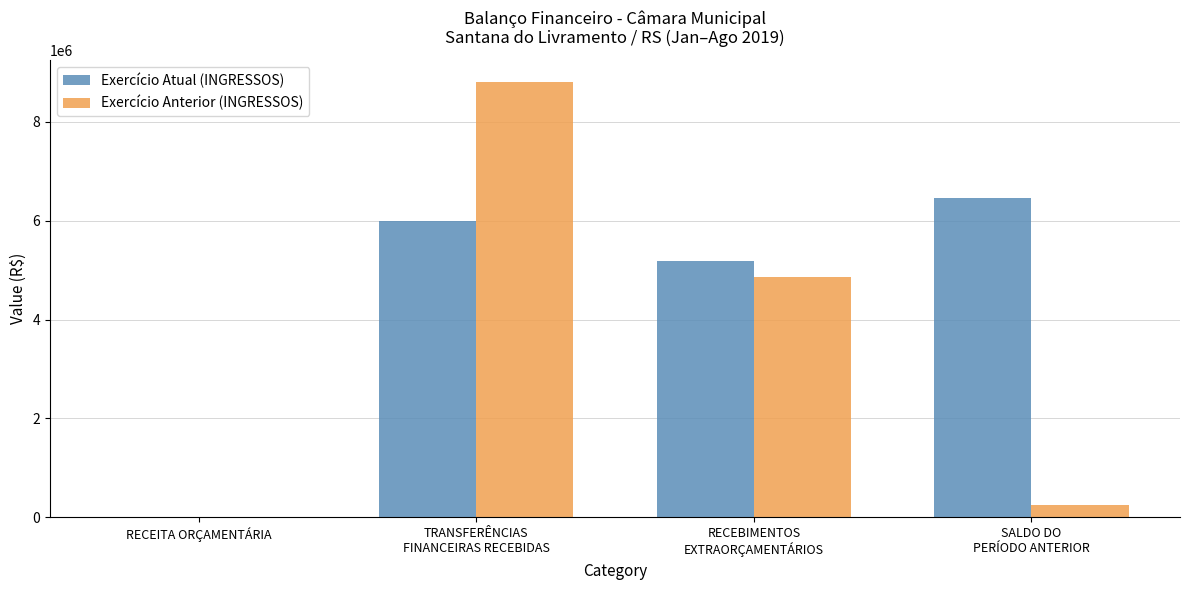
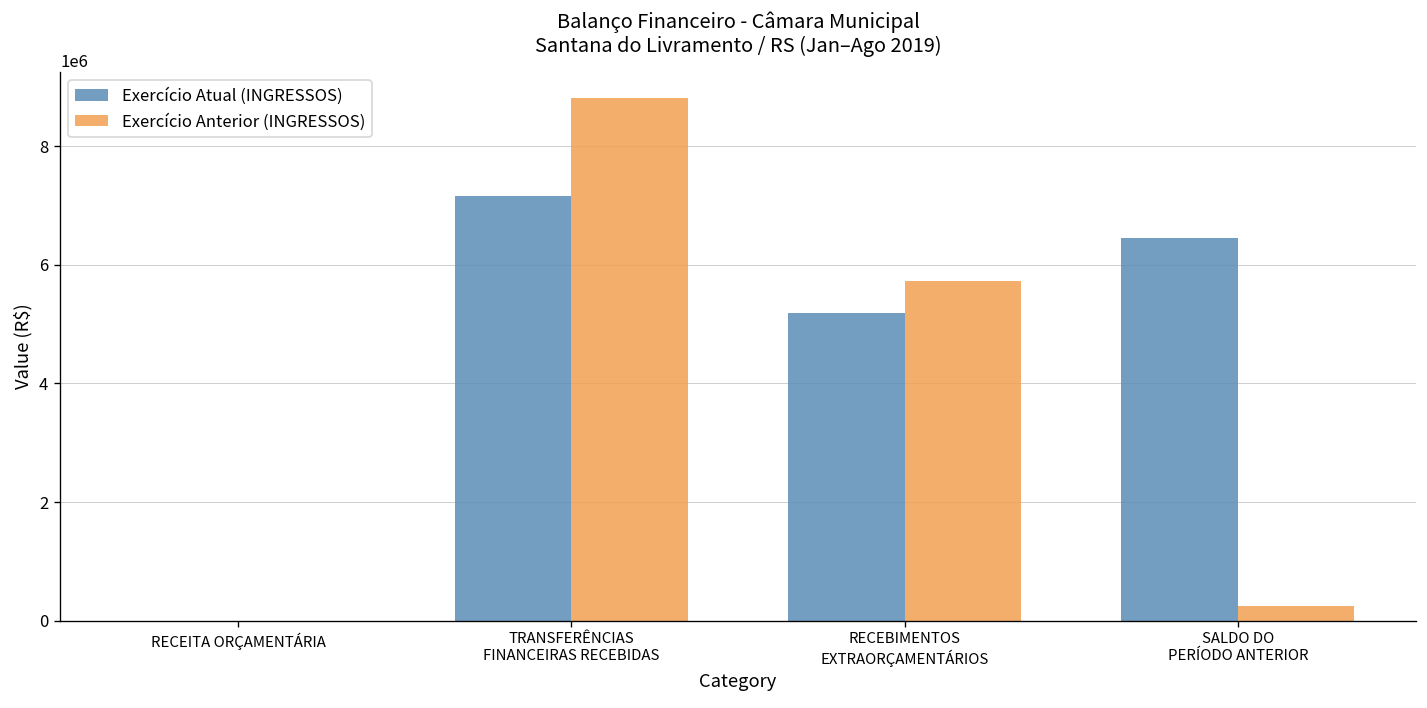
  {
    "Exercício Atual (INGRESSOS)": {
      "RECEITA ORÇAMENTÁRIA": 0,
-     "TRANSFERÊNCIAS FINANCEIRAS RECEBIDAS": 6000000,
+     "TRANSFERÊNCIAS FINANCEIRAS RECEBIDAS": 7200000,
      "RECEBIMENTOS EXTRAORÇAMENTÁRIOS": 5200000,
      "SALDO DO PERÍODO ANTERIOR": 6500000
    },
    "Exercício Anterior (INGRESSOS)": {
      "RECEITA ORÇAMENTÁRIA": 0,
      "TRANSFERÊNCIAS FINANCEIRAS RECEBIDAS": 8800000,
-     "RECEBIMENTOS EXTRAORÇAMENTÁRIOS": 4900000,
+     "RECEBIMENTOS EXTRAORÇAMENTÁRIOS": 5700000,
      "SALDO DO PERÍODO ANTERIOR": 200000
    }
  }
